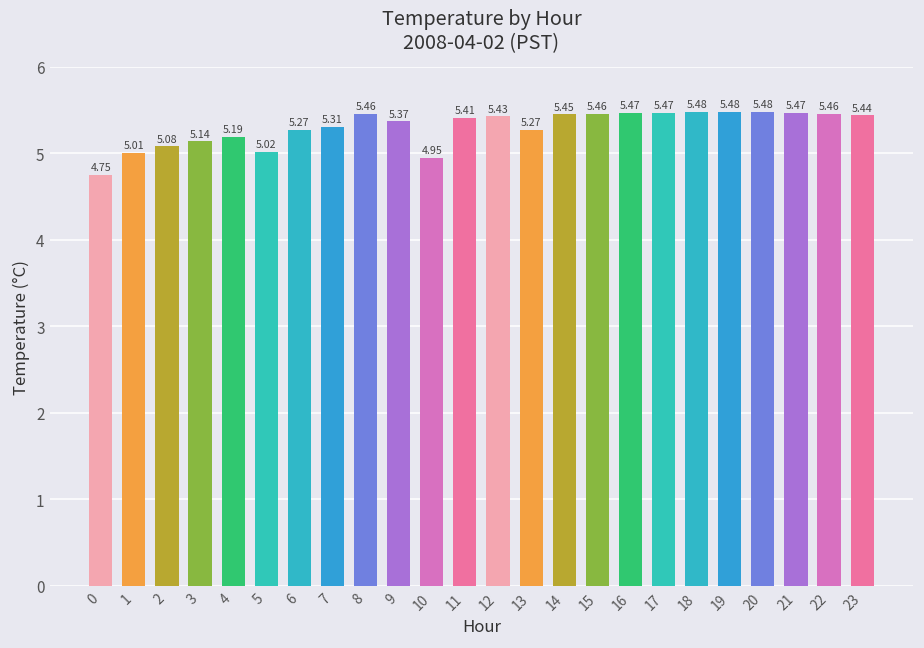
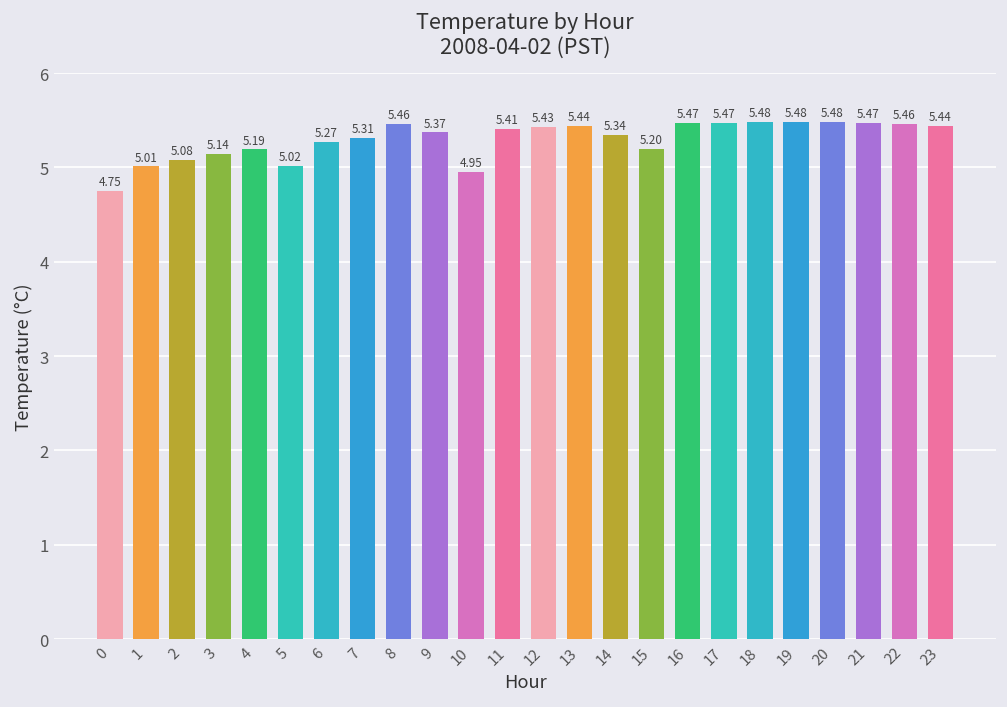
  {
    "0": 4.75,
    "1": 5.01,
    "2": 5.08,
    "3": 5.14,
    "4": 5.19,
    "5": 5.02,
    "6": 5.27,
    "7": 5.31,
    "8": 5.46,
    "9": 5.37,
    "10": 4.95,
    "11": 5.41,
    "12": 5.43,
-   "13": 5.27,
-   "14": 5.45,
-   "15": 5.46,
+   "13": 5.44,
+   "14": 5.34,
+   "15": 5.20,
    "16": 5.47,
    "17": 5.47,
    "18": 5.48,
    "19": 5.48,
    "20": 5.48,
    "21": 5.47,
    "22": 5.46,
    "23": 5.44
  }
